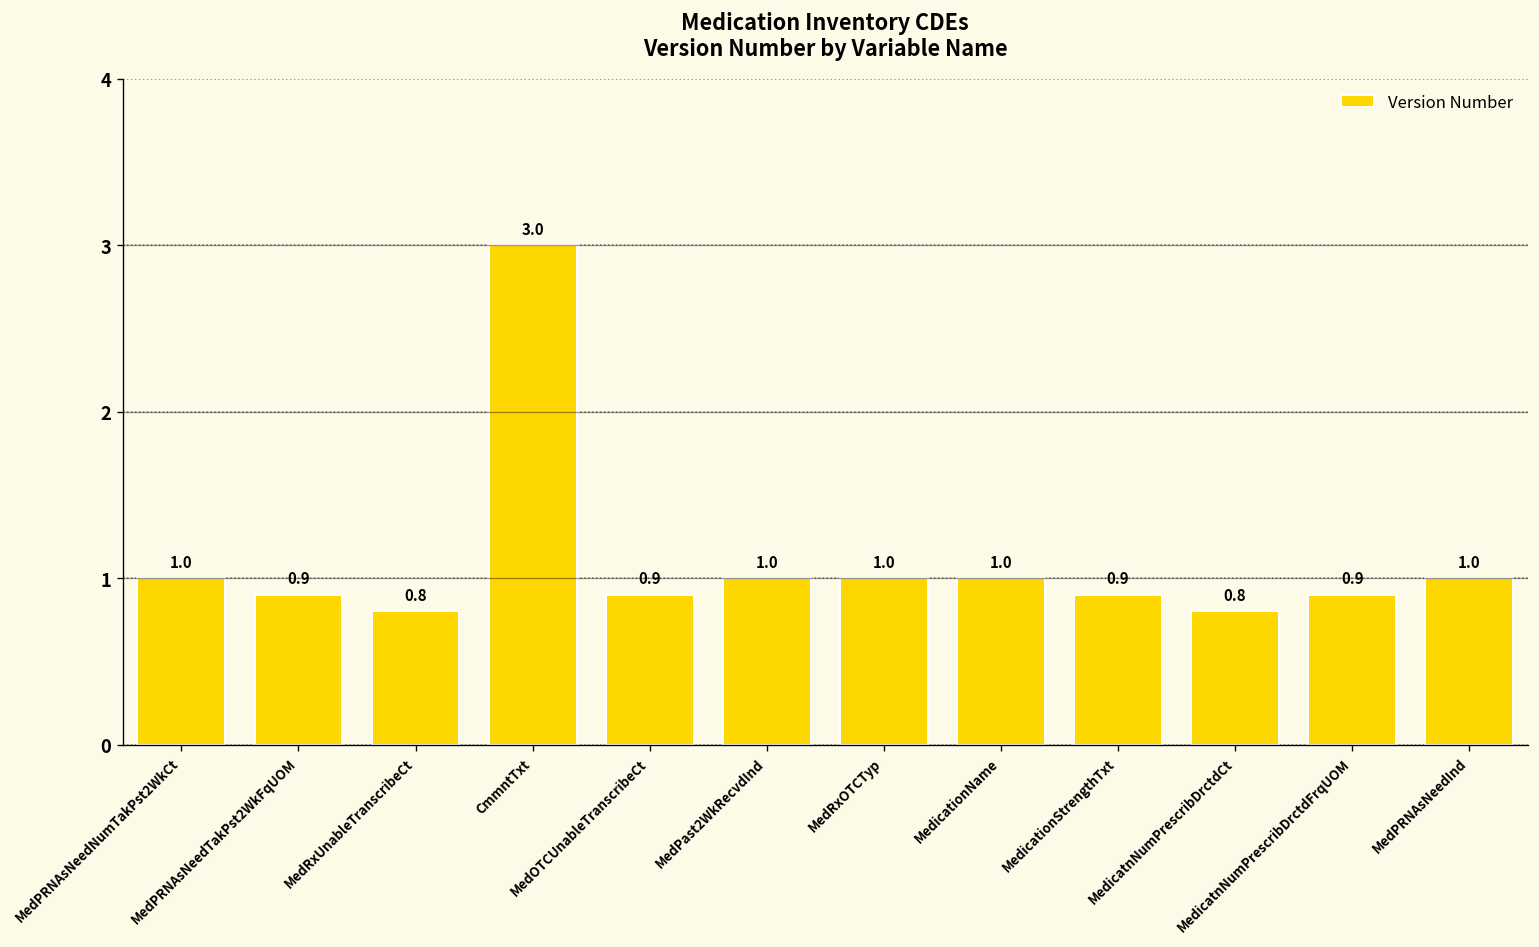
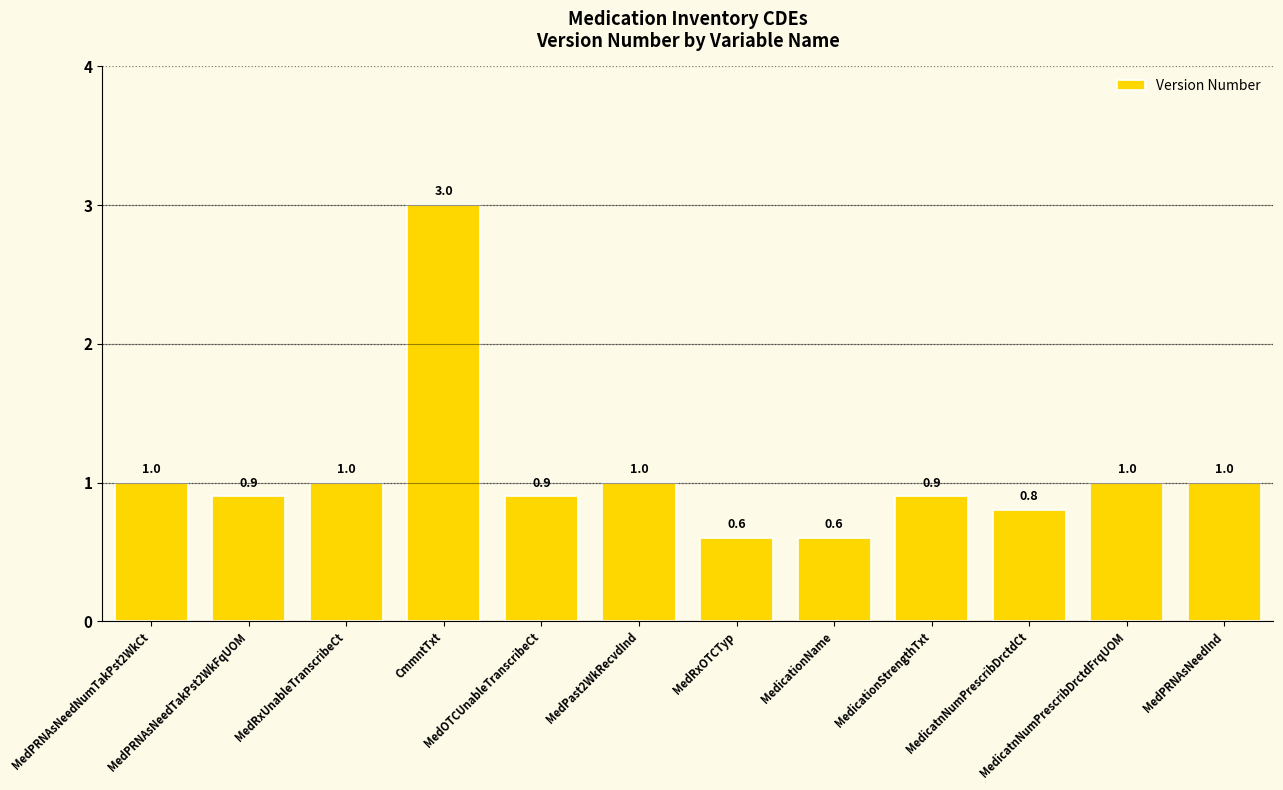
  {
    "MedPRNAsNeedNumTakPst2WkCt": 1.0,
    "MedPRNAsNeedTakPst2WkFqUOM": 0.9,
-   "MedRxUnableTranscribeCt": 0.8,
+   "MedRxUnableTranscribeCt": 1.0,
    "CmmntTxt": 3.0,
    "MedOTCUnableTranscribeCt": 0.9,
    "MedPast2WkRecvdInd": 1.0,
-   "MedRxOTCTyp": 1.0,
-   "MedicationName": 1.0,
+   "MedRxOTCTyp": 0.6,
+   "MedicationName": 0.6,
    "MedicationStrengthTxt": 0.9,
    "MedicatnNumPrescribDrctdCt": 0.8,
-   "MedicatnNumPrescribDrctdFrqUOM": 0.9,
+   "MedicatnNumPrescribDrctdFrqUOM": 1.0,
    "MedPRNAsNeedInd": 1.0
  }
